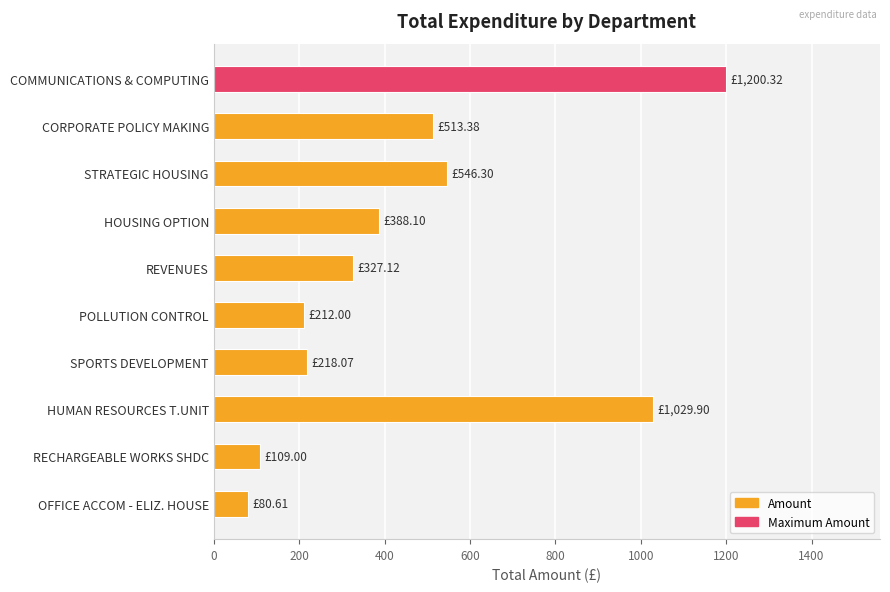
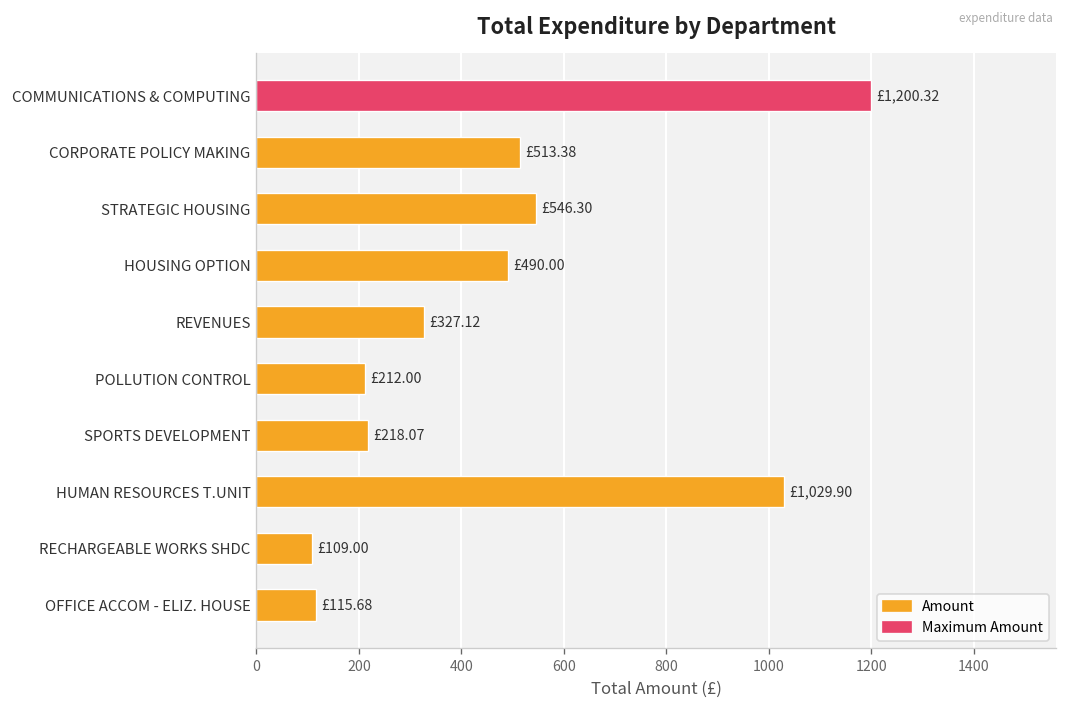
  {
    "COMMUNICATIONS & COMPUTING": "£1,200.32",
    "CORPORATE POLICY MAKING": "£513.38",
    "STRATEGIC HOUSING": "£546.30",
-   "HOUSING OPTION": "£388.10",
+   "HOUSING OPTION": "£490.00",
    "REVENUES": "£327.12",
    "POLLUTION CONTROL": "£212.00",
    "SPORTS DEVELOPMENT": "£218.07",
    "HUMAN RESOURCES T.UNIT": "£1,029.90",
    "RECHARGEABLE WORKS SHDC": "£109.00",
-   "OFFICE ACCOM - ELIZ. HOUSE": "£80.61"
+   "OFFICE ACCOM - ELIZ. HOUSE": "£115.68"
  }
